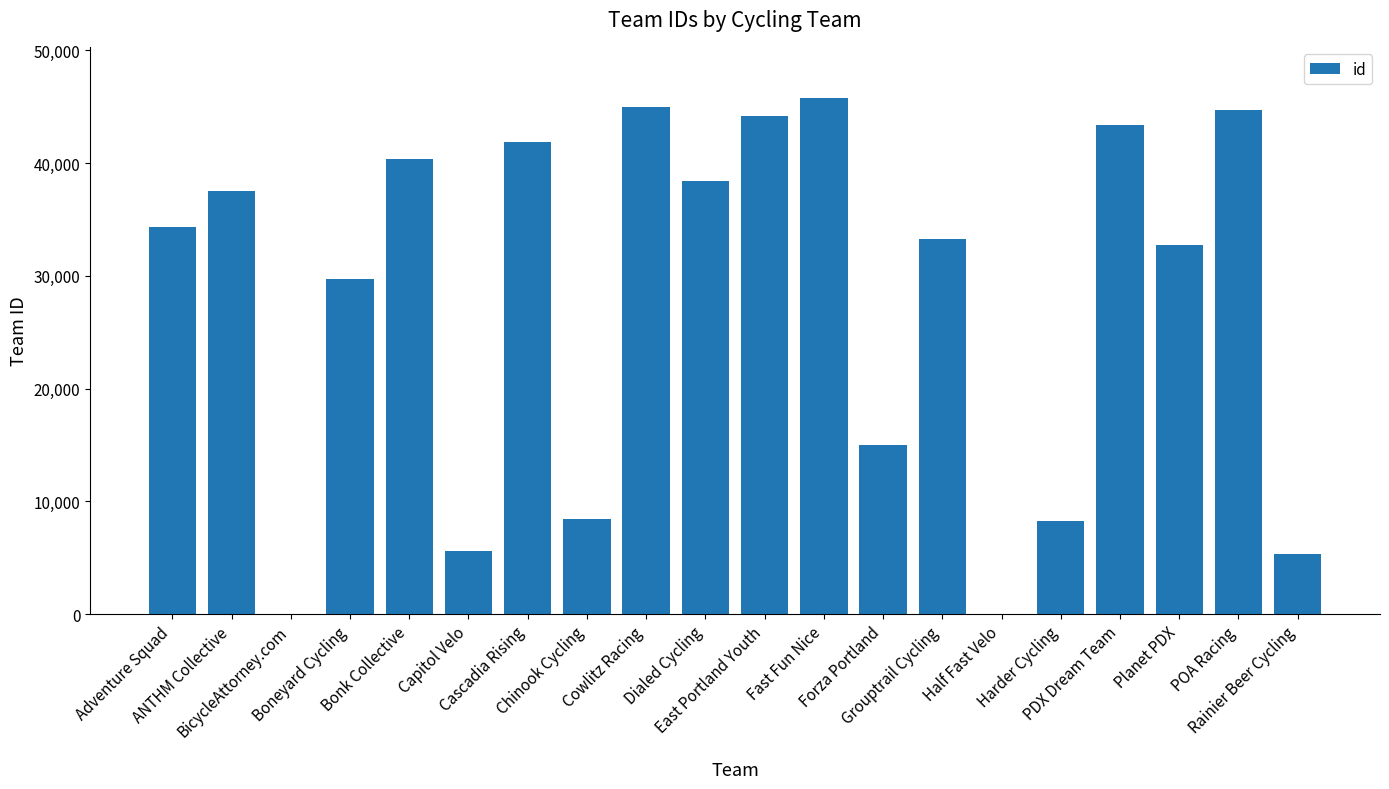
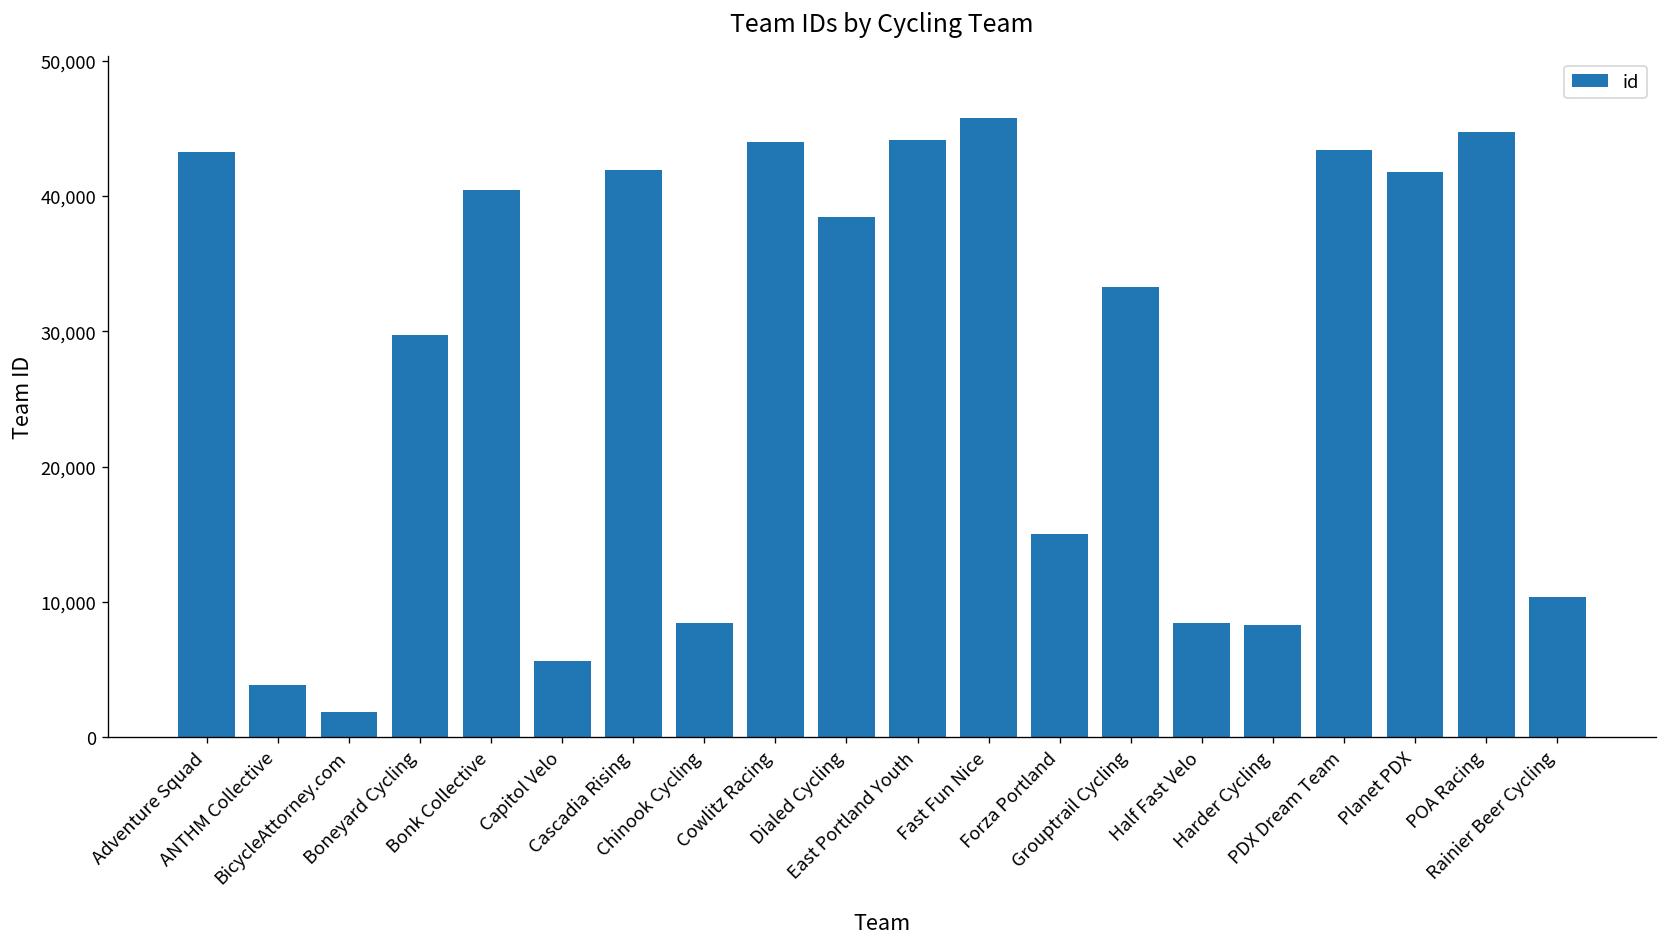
  {
-   "Adventure Squad": "34,400",
-   "ANTHM Collective": "37,500",
-   "BicycleAttorney.com": "0",
+   "Adventure Squad": "43,200",
+   "ANTHM Collective": "3,900",
+   "BicycleAttorney.com": "1,900",
    "Boneyard Cycling": "29,700",
    "Bonk Collective": "40,400",
    "Capitol Velo": "5,600",
    "Cascadia Rising": "41,900",
    "Chinook Cycling": "8,500",
-   "Cowlitz Racing": "45,000",
+   "Cowlitz Racing": "44,000",
    "Dialed Cycling": "38,400",
    "East Portland Youth": "44,100",
    "Fast Fun Nice": "45,700",
    "Forza Portland": "15,000",
    "Grouptrail Cycling": "33,300",
-   "Half Fast Velo": "0",
+   "Half Fast Velo": "8,500",
    "Harder Cycling": "8,300",
    "PDX Dream Team": "43,400",
-   "Planet PDX": "32,700",
+   "Planet PDX": "41,800",
    "POA Racing": "44,700",
-   "Rainier Beer Cycling": "5,300"
+   "Rainier Beer Cycling": "10,400"
  }
